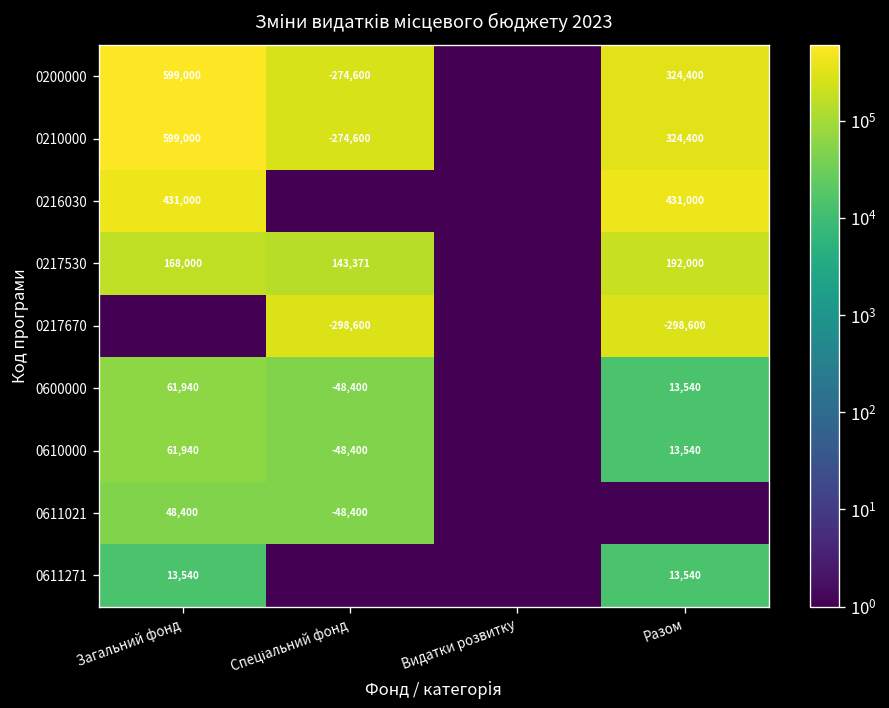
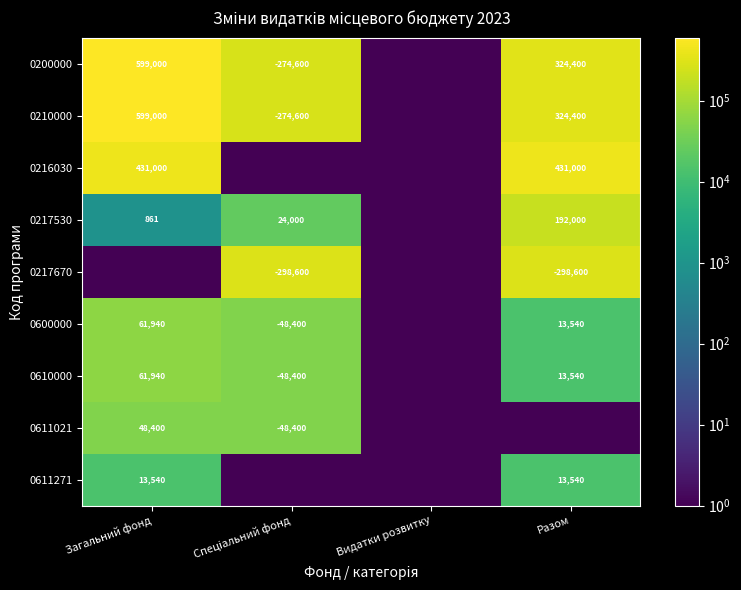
  {
    "0200000": {
      "Загальний фонд": "599,000",
      "Спеціальний фонд": "-274,600",
      "Разом": "324,400"
    },
    "0210000": {
      "Загальний фонд": "599,000",
      "Спеціальний фонд": "-274,600",
      "Разом": "324,400"
    },
    "0216030": {
      "Загальний фонд": "431,000",
      "Разом": "431,000"
    },
    "0217530": {
-     "Загальний фонд": "168,000",
-     "Спеціальний фонд": "143,371",
+     "Загальний фонд": "861",
+     "Спеціальний фонд": "24,000",
      "Разом": "192,000"
    },
    "0217670": {
      "Спеціальний фонд": "-298,600",
      "Разом": "-298,600"
    },
    "0600000": {
      "Загальний фонд": "61,940",
      "Спеціальний фонд": "-48,400",
      "Разом": "13,540"
    },
    "0610000": {
      "Загальний фонд": "61,940",
      "Спеціальний фонд": "-48,400",
      "Разом": "13,540"
    },
    "0611021": {
      "Загальний фонд": "48,400",
      "Спеціальний фонд": "-48,400"
    },
    "0611271": {
      "Загальний фонд": "13,540",
      "Разом": "13,540"
    }
  }
